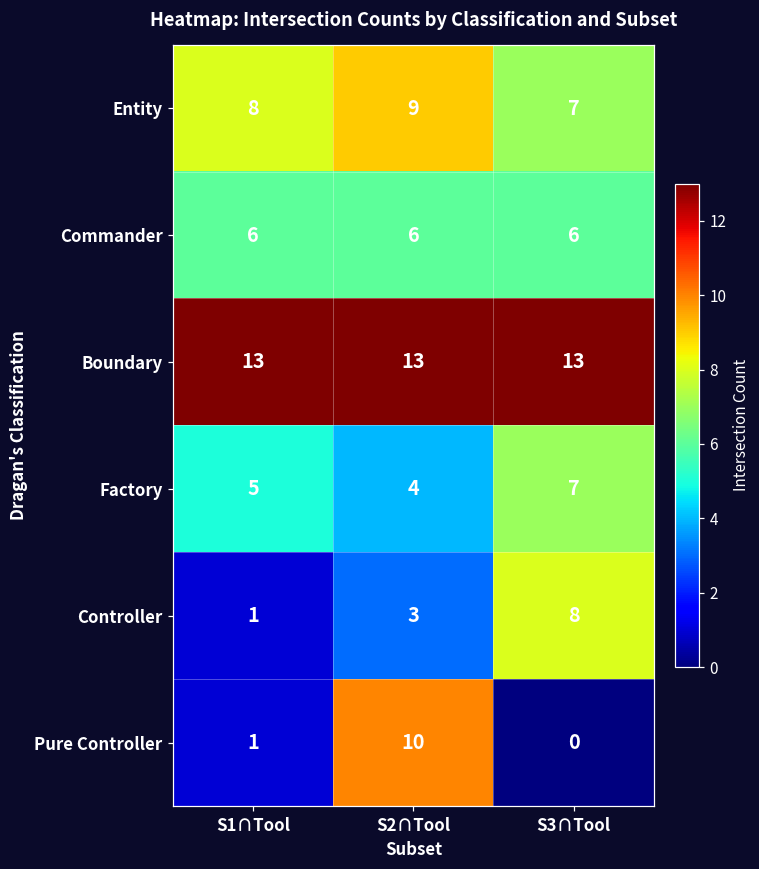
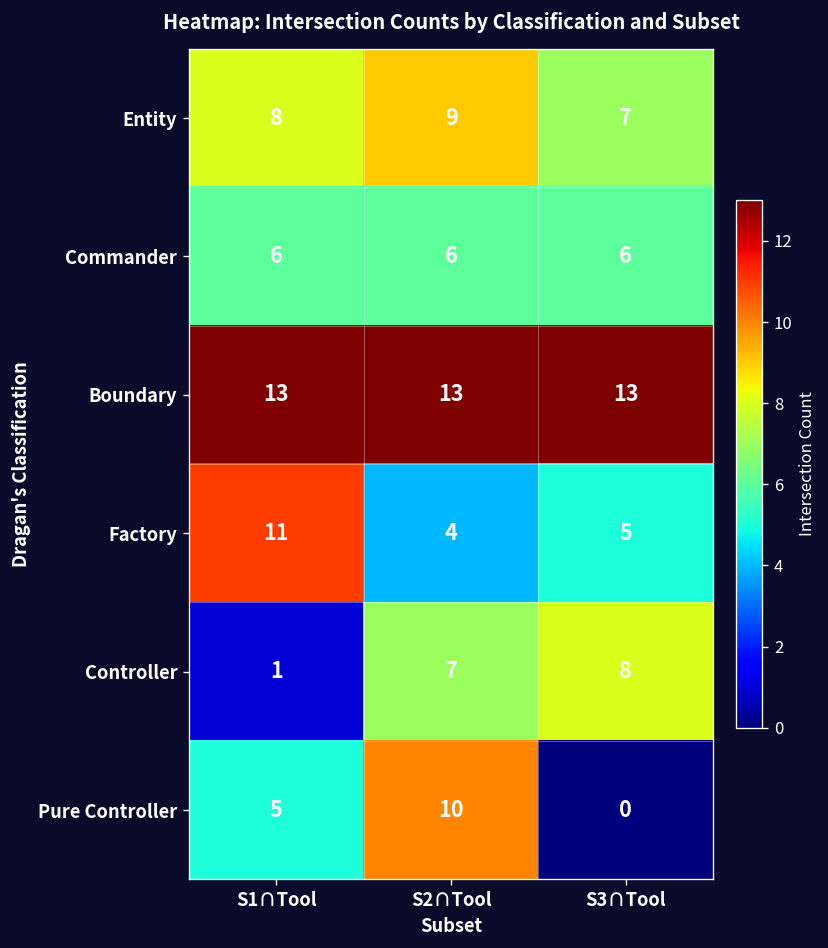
  {
    "Entity": {
      "S1∩Tool": 8,
      "S2∩Tool": 9,
      "S3∩Tool": 7
    },
    "Commander": {
      "S1∩Tool": 6,
      "S2∩Tool": 6,
      "S3∩Tool": 6
    },
    "Boundary": {
      "S1∩Tool": 13,
      "S2∩Tool": 13,
      "S3∩Tool": 13
    },
    "Factory": {
-     "S1∩Tool": 5,
+     "S1∩Tool": 11,
      "S2∩Tool": 4,
-     "S3∩Tool": 7
+     "S3∩Tool": 5
    },
    "Controller": {
      "S1∩Tool": 1,
-     "S2∩Tool": 3,
+     "S2∩Tool": 7,
      "S3∩Tool": 8
    },
    "Pure Controller": {
-     "S1∩Tool": 1,
+     "S1∩Tool": 5,
      "S2∩Tool": 10,
      "S3∩Tool": 0
    }
  }
